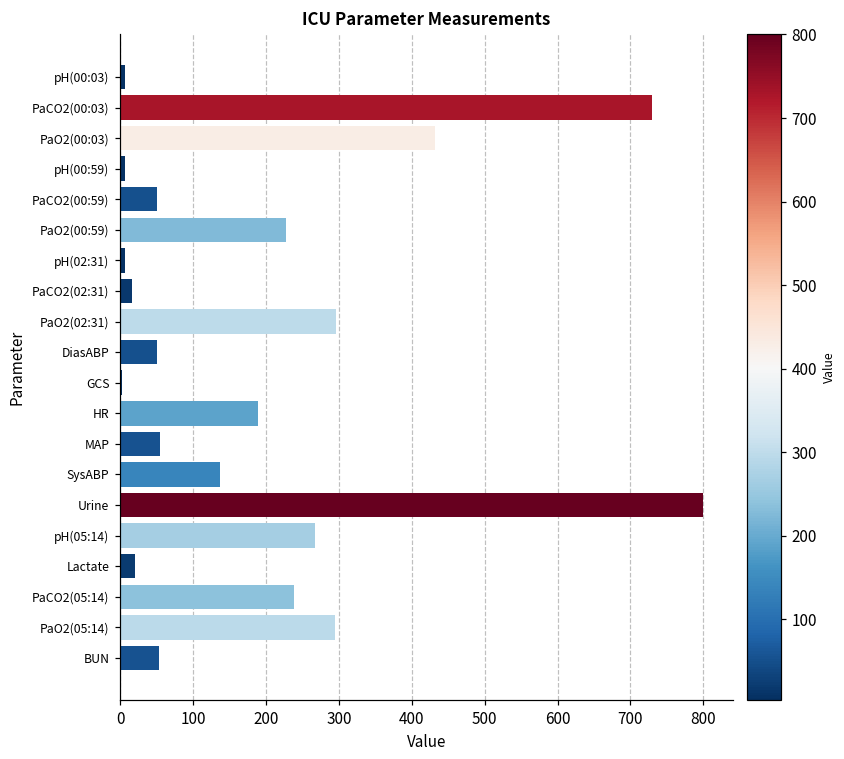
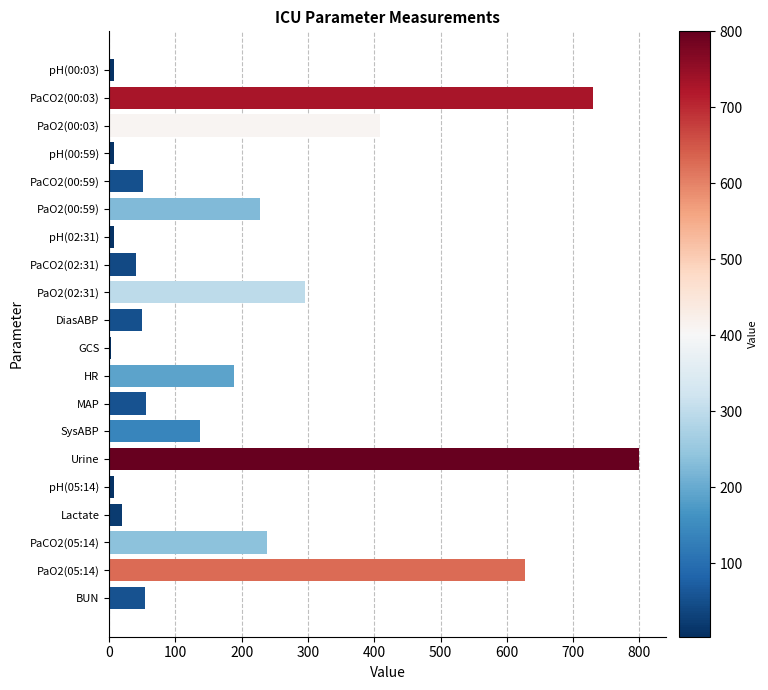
  {
    "pH(00:03)": 10,
    "PaCO2(00:03)": 730,
-   "PaO2(00:03)": 430,
+   "PaO2(00:03)": 410,
    "pH(00:59)": 10,
    "PaCO2(00:59)": 50,
    "PaO2(00:59)": 230,
    "pH(02:31)": 10,
-   "PaCO2(02:31)": 20,
+   "PaCO2(02:31)": 40,
    "PaO2(02:31)": 300,
    "DiasABP": 50,
    "HR": 190,
    "MAP": 60,
    "SysABP": 140,
    "Urine": 800,
-   "pH(05:14)": 270,
+   "pH(05:14)": 10,
    "Lactate": 20,
    "PaCO2(05:14)": 240,
-   "PaO2(05:14)": 300,
+   "PaO2(05:14)": 630,
    "BUN": 50
  }
